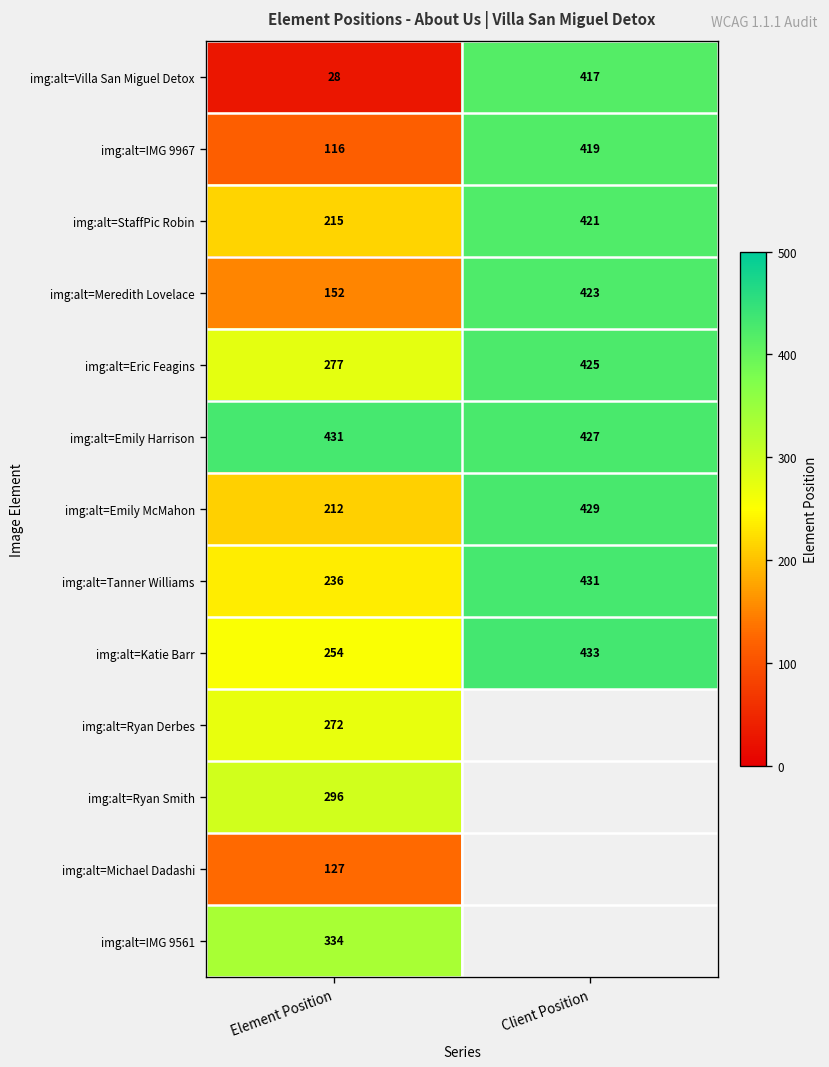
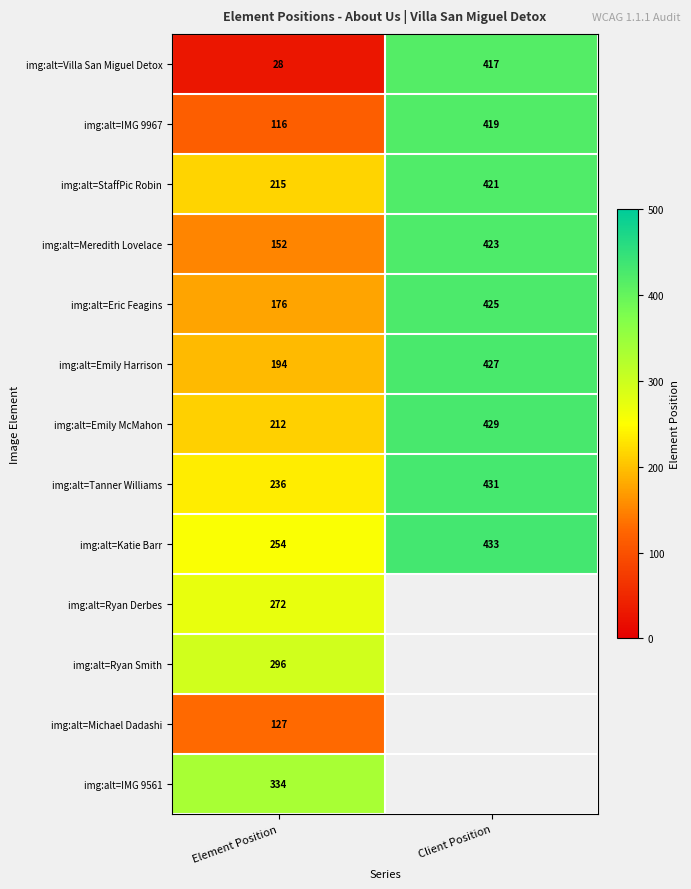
  {
    "img:alt=Villa San Miguel Detox": {
      "Element Position": 28,
      "Client Position": 417
    },
    "img:alt=IMG 9967": {
      "Element Position": 116,
      "Client Position": 419
    },
    "img:alt=StaffPic Robin": {
      "Element Position": 215,
      "Client Position": 421
    },
    "img:alt=Meredith Lovelace": {
      "Element Position": 152,
      "Client Position": 423
    },
    "img:alt=Eric Feagins": {
-     "Element Position": 277,
+     "Element Position": 176,
      "Client Position": 425
    },
    "img:alt=Emily Harrison": {
-     "Element Position": 431,
+     "Element Position": 194,
      "Client Position": 427
    },
    "img:alt=Emily McMahon": {
      "Element Position": 212,
      "Client Position": 429
    },
    "img:alt=Tanner Williams": {
      "Element Position": 236,
      "Client Position": 431
    },
    "img:alt=Katie Barr": {
      "Element Position": 254,
      "Client Position": 433
    },
    "img:alt=Ryan Derbes": {
      "Element Position": 272
    },
    "img:alt=Ryan Smith": {
      "Element Position": 296
    },
    "img:alt=Michael Dadashi": {
      "Element Position": 127
    },
    "img:alt=IMG 9561": {
      "Element Position": 334
    }
  }
